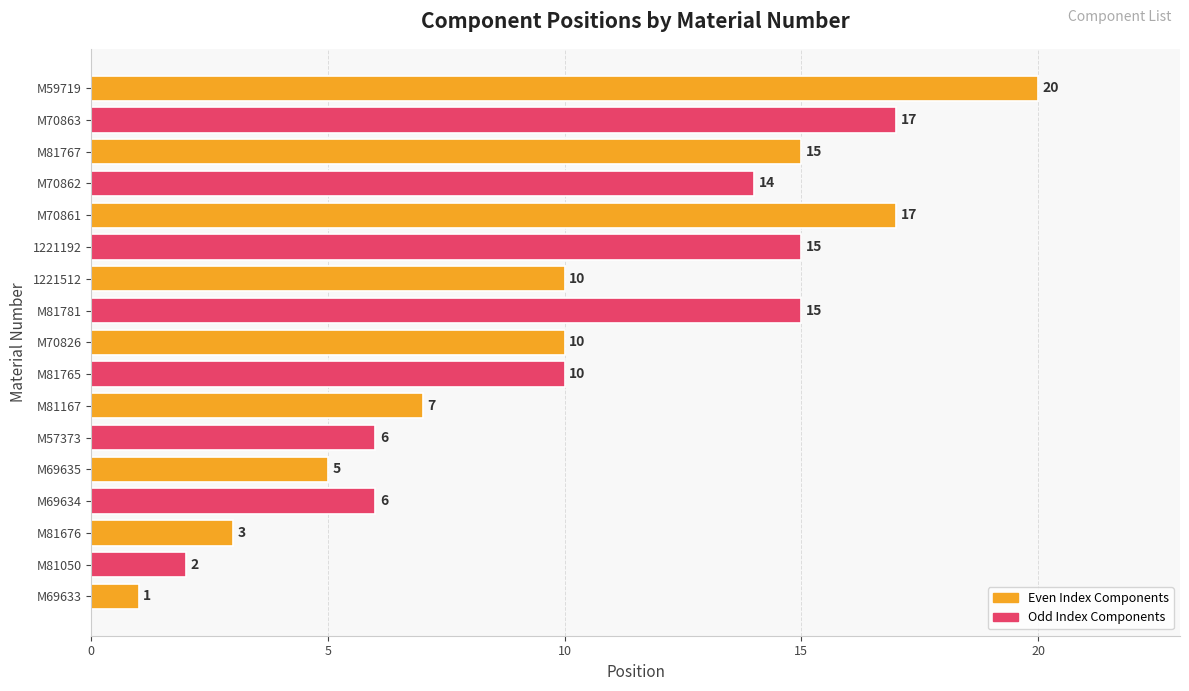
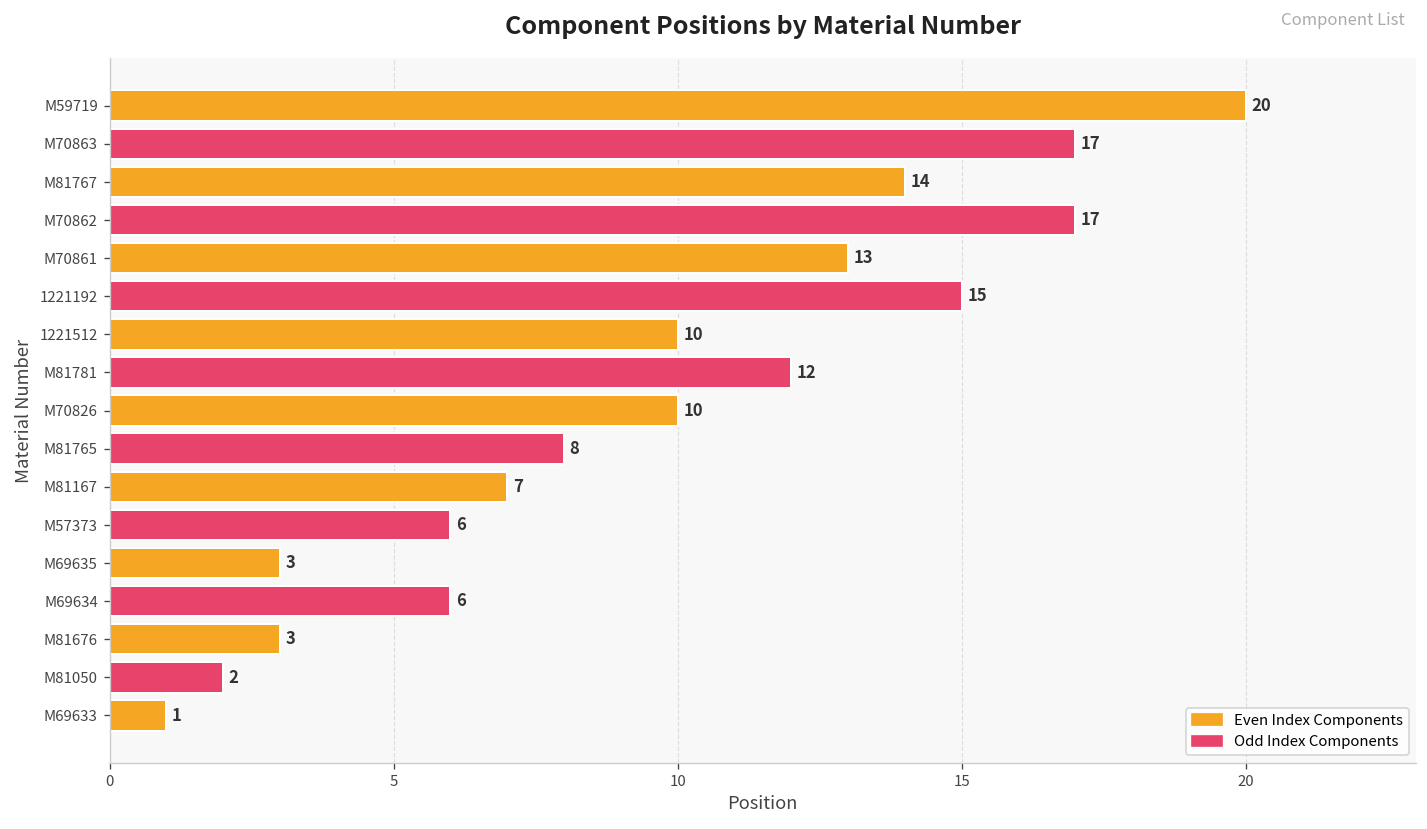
  {
    "M59719": 20,
    "M70863": 17,
-   "M81767": 15,
-   "M70862": 14,
-   "M70861": 17,
+   "M81767": 14,
+   "M70862": 17,
+   "M70861": 13,
    "1221192": 15,
    "1221512": 10,
-   "M81781": 15,
+   "M81781": 12,
    "M70826": 10,
-   "M81765": 10,
+   "M81765": 8,
    "M81167": 7,
    "M57373": 6,
-   "M69635": 5,
+   "M69635": 3,
    "M69634": 6,
    "M81676": 3,
    "M81050": 2,
    "M69633": 1
  }
